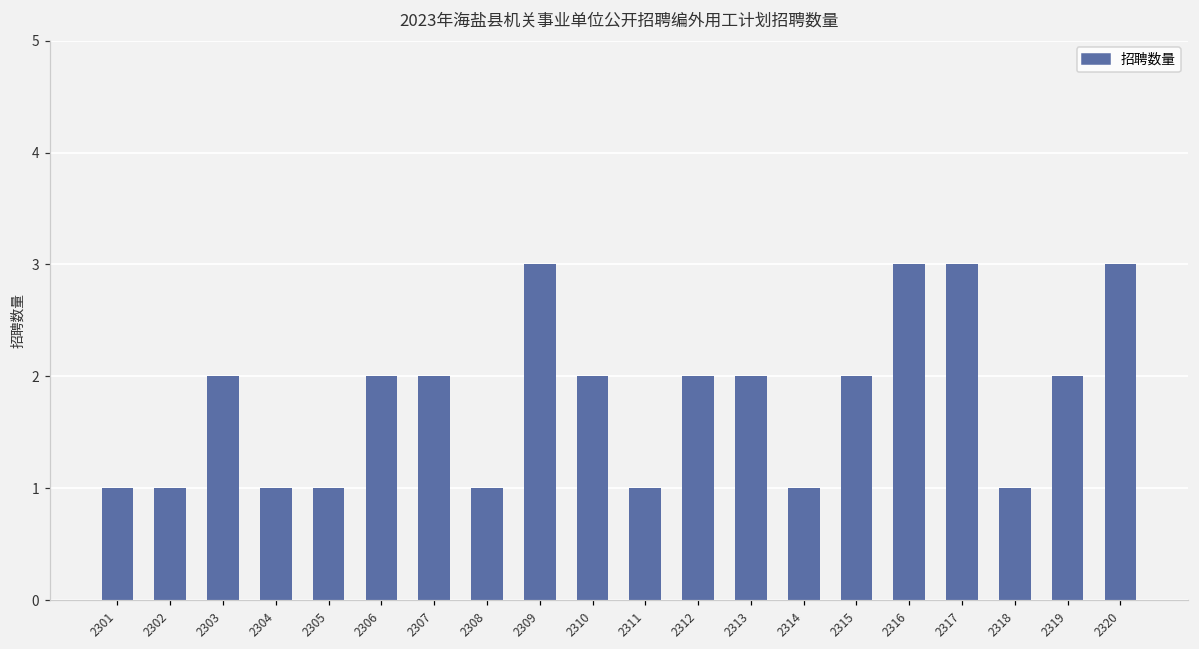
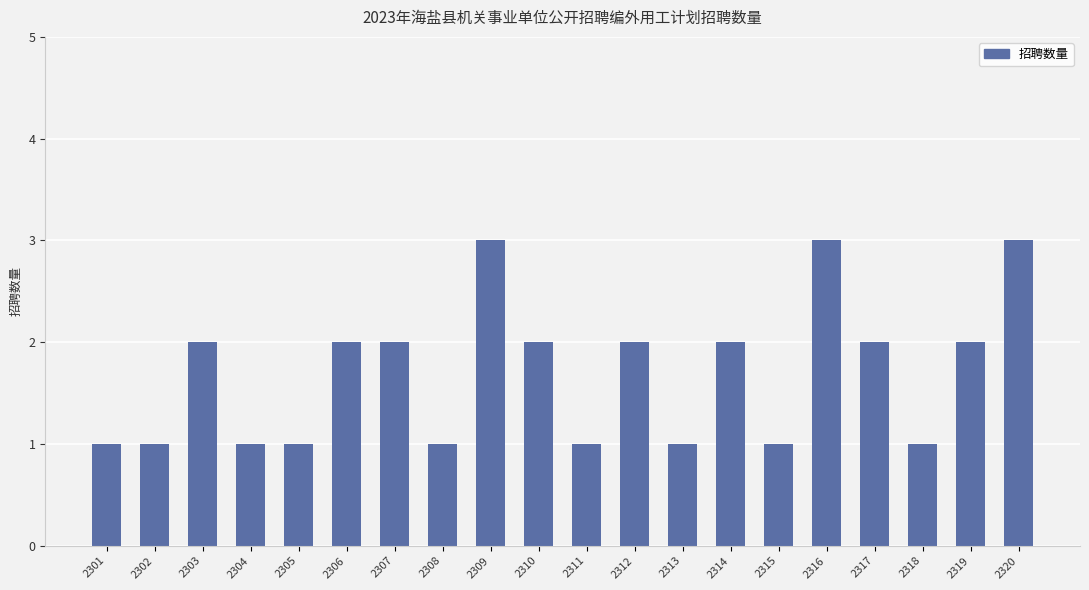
  {
    "2301": 1,
    "2302": 1,
    "2303": 2,
    "2304": 1,
    "2305": 1,
    "2306": 2,
    "2307": 2,
    "2308": 1,
    "2309": 3,
    "2310": 2,
    "2311": 1,
    "2312": 2,
-   "2313": 2,
-   "2314": 1,
-   "2315": 2,
+   "2313": 1,
+   "2314": 2,
+   "2315": 1,
    "2316": 3,
-   "2317": 3,
+   "2317": 2,
    "2318": 1,
    "2319": 2,
    "2320": 3
  }
